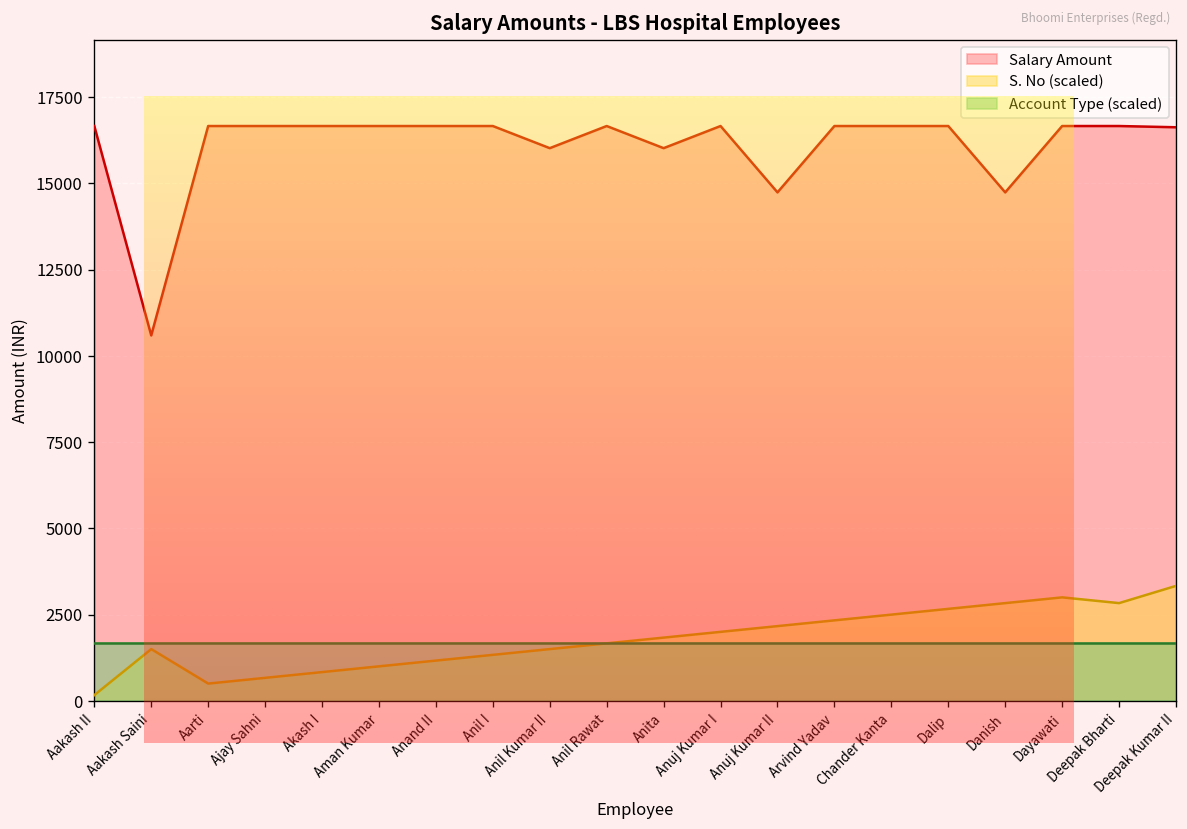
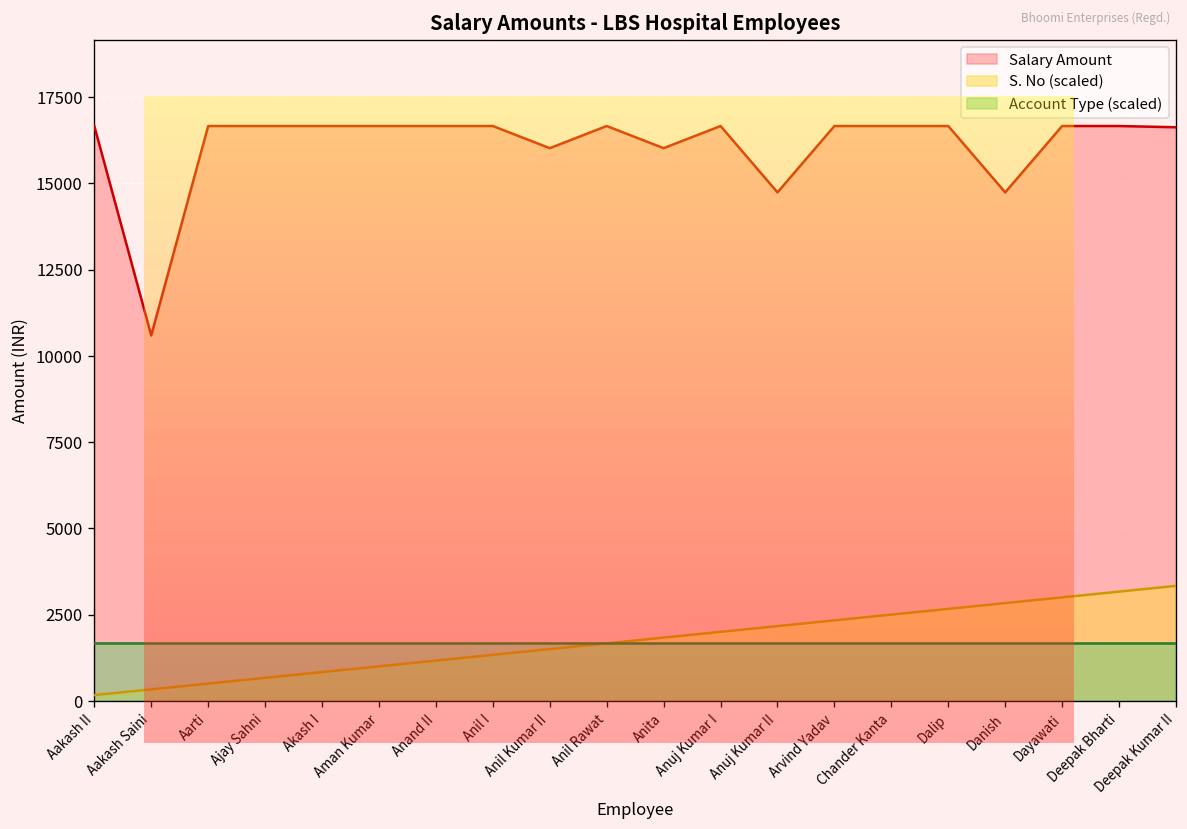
  {
    "Salary Amount": {
      "Aakash II": 16700,
      "Aakash Saini": 10600,
      "Deepak Bharti": 16700,
      "Deepak Kumar II": 16600
    },
    "S. No (scaled)": {
      "Aakash II": 200,
-     "Aakash Saini": 1500,
-     "Deepak Bharti": 2800,
+     "Aakash Saini": 300,
+     "Deepak Bharti": 3200,
      "Deepak Kumar II": 3300
    },
    "Account Type (scaled)": {
      "Aakash II": 1700,
      "Aakash Saini": 1700,
      "Deepak Bharti": 1700,
      "Deepak Kumar II": 1700
    }
  }
